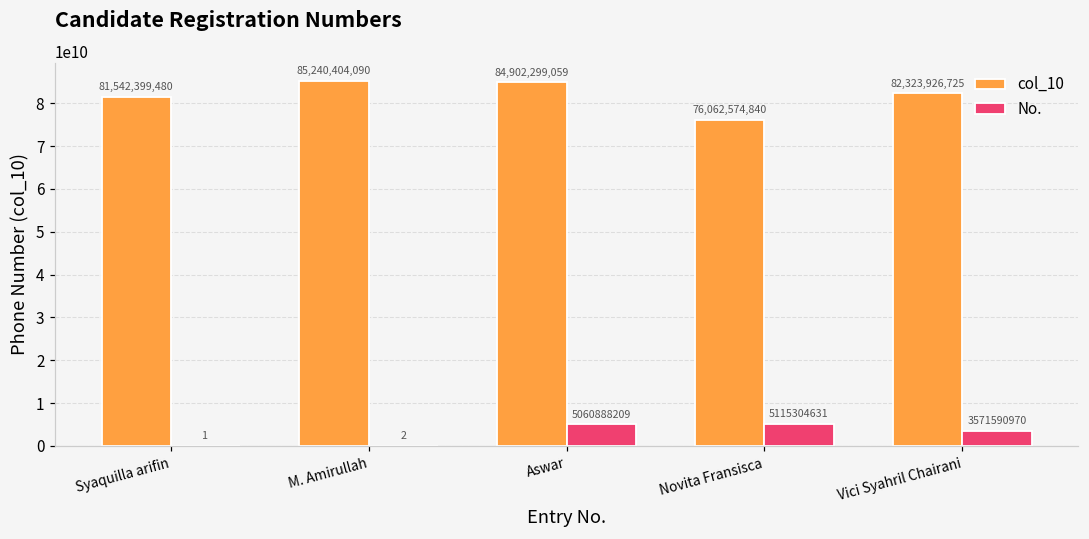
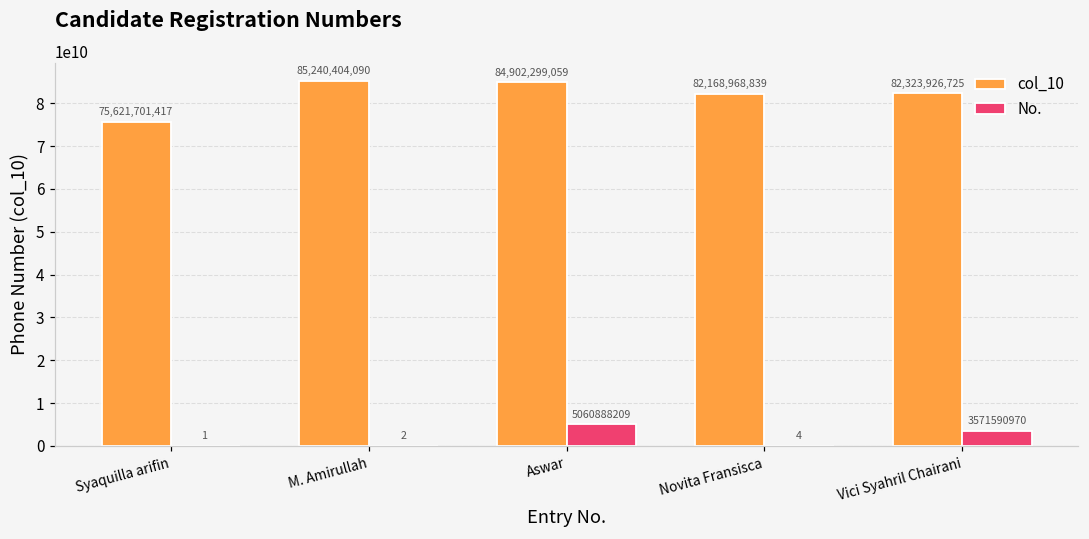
  {
    "col_10": {
-     "Syaquilla arifin": "81,542,399,480",
+     "Syaquilla arifin": "75,621,701,417",
      "M. Amirullah": "85,240,404,090",
      "Aswar": "84,902,299,059",
-     "Novita Fransisca": "76,062,574,840",
+     "Novita Fransisca": "82,168,968,839",
      "Vici Syahril Chairani": "82,323,926,725"
    },
    "No.": {
      "Syaquilla arifin": "1",
      "M. Amirullah": "2",
      "Aswar": "5060888209",
-     "Novita Fransisca": "5115304631",
+     "Novita Fransisca": "4",
      "Vici Syahril Chairani": "3571590970"
    }
  }
